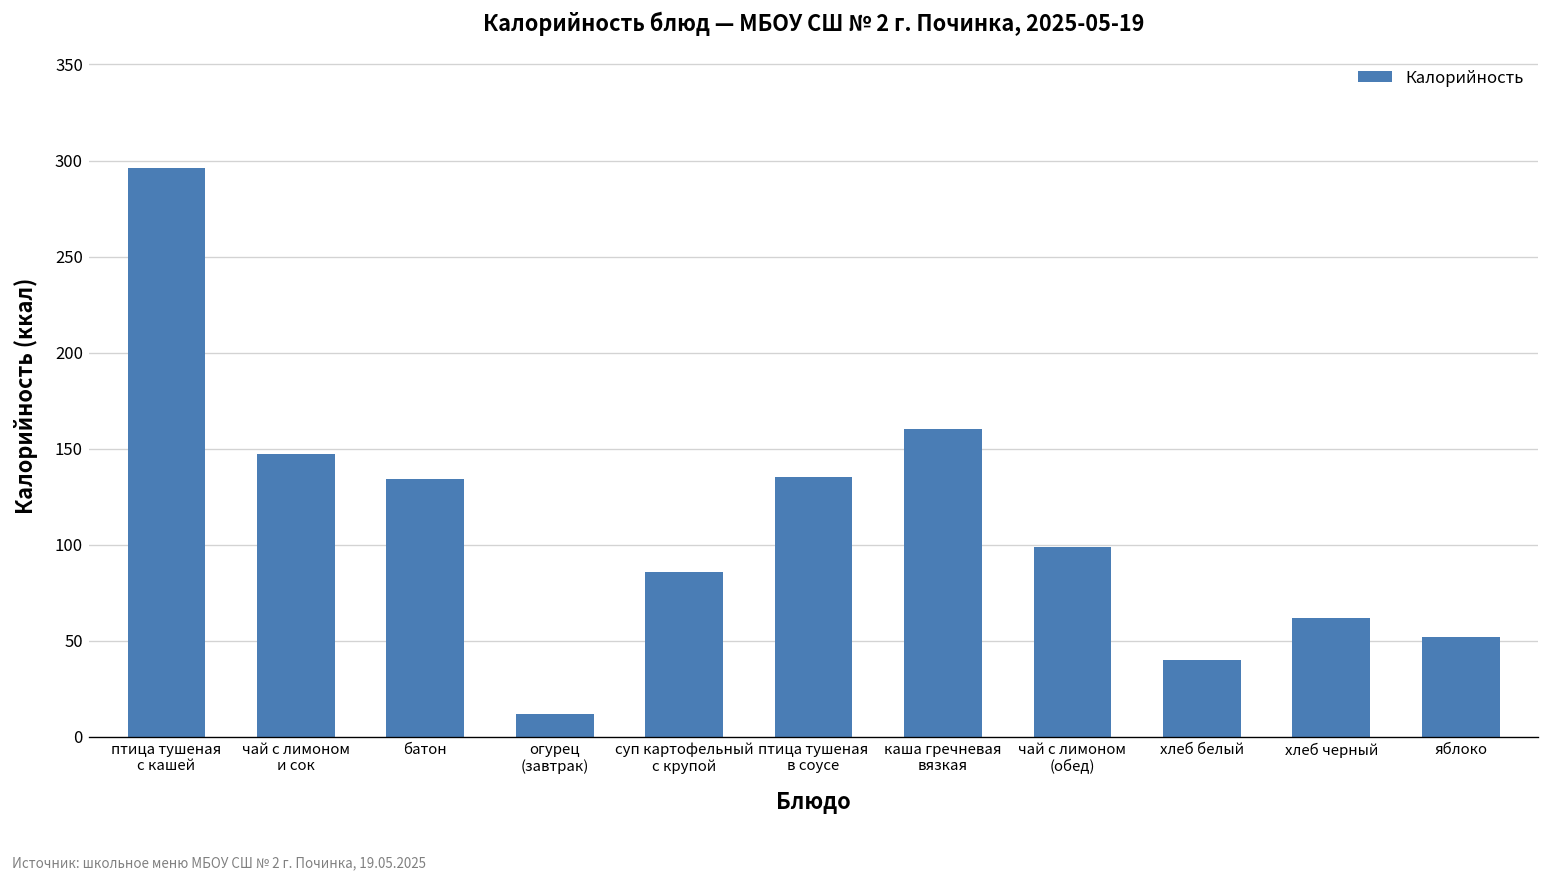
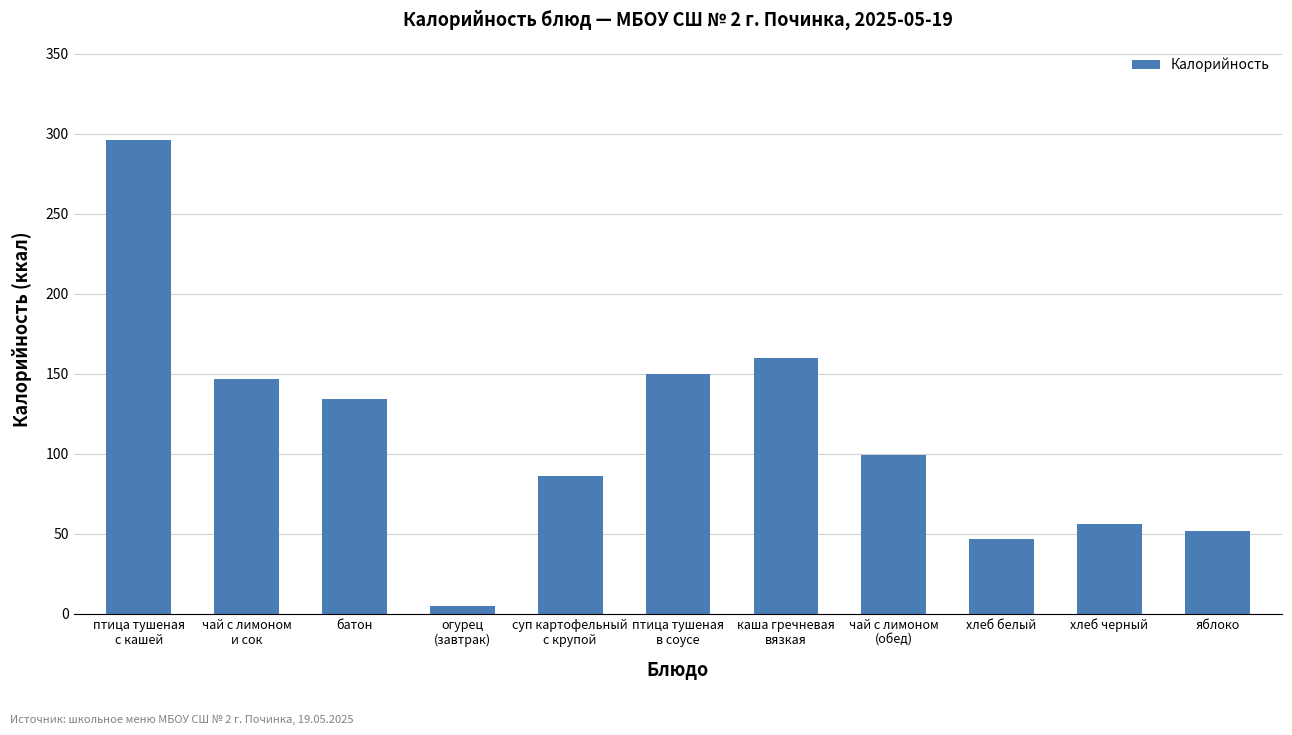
  {
    "птица тушеная с кашей": 296,
    "чай с лимоном и сок": 147,
    "батон": 134,
-   "огурец (завтрак)": 12,
+   "огурец (завтрак)": 5,
    "суп картофельный с крупой": 86,
-   "птица тушеная в соусе": 135,
+   "птица тушеная в соусе": 150,
    "каша гречневая вязкая": 160,
    "чай с лимоном (обед)": 99,
-   "хлеб белый": 40,
-   "хлеб черный": 62,
+   "хлеб белый": 47,
+   "хлеб черный": 56,
    "яблоко": 52
  }
